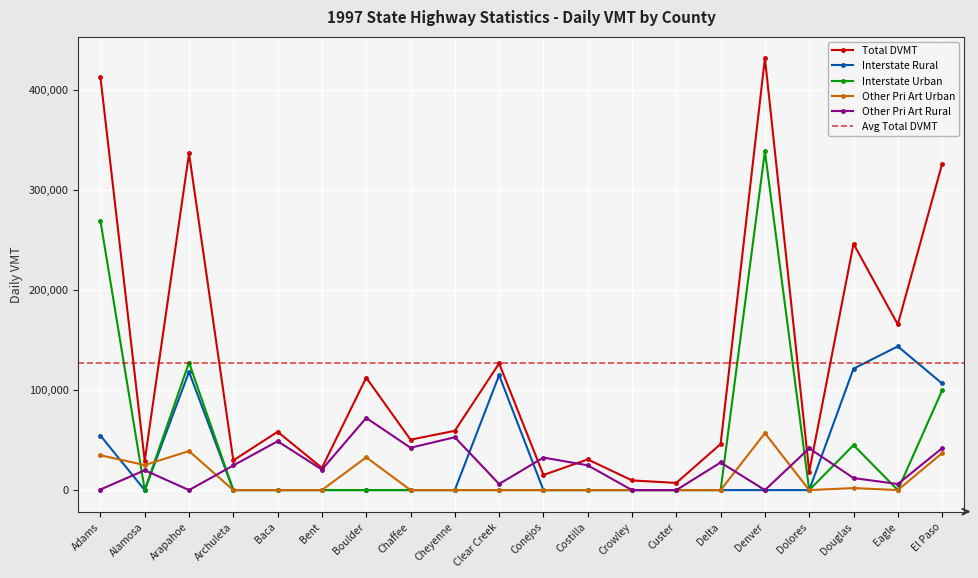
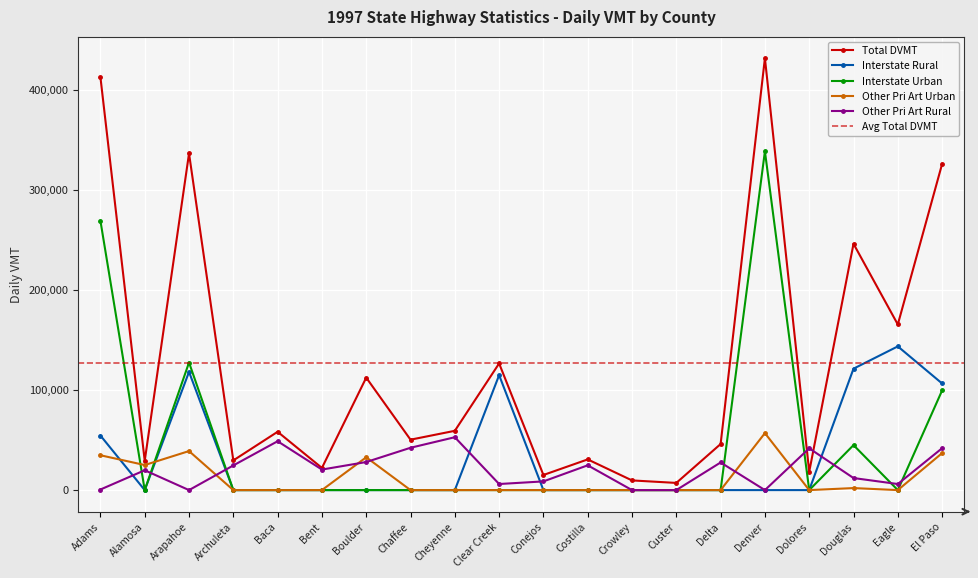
  {
    "Total DVMT": {
      "Adams": "413,000",
      "Alamosa": "29,000",
      "Arapahoe": "336,000",
      "Archuleta": "30,000",
      "Baca": "58,000",
      "Boulder": "112,000",
      "Chaffee": "50,000",
      "Cheyenne": "59,000",
      "Clear Creek": "127,000",
      "Conejos": "15,000",
      "Costilla": "31,000",
      "Crowley": "10,000",
      "Custer": "7,000",
      "Delta": "46,000",
      "Denver": "432,000",
      "Dolores": "18,000",
      "Douglas": "246,000",
      "Eagle": "166,000",
      "El Paso": "326,000"
    },
    "Interstate Rural": {
      "Adams": "55,000",
      "Arapahoe": "118,000",
      "Clear Creek": "115,000",
      "Douglas": "121,000",
      "Eagle": "144,000",
      "El Paso": "107,000"
    },
    "Interstate Urban": {
      "Adams": "269,000",
      "Arapahoe": "128,000",
      "Denver": "339,000",
      "Douglas": "45,000",
      "El Paso": "100,000"
    },
    "Other Pri Art Urban": {
      "Adams": "35,000",
      "Alamosa": "25,000",
      "Arapahoe": "39,000",
      "Boulder": "33,000",
      "Denver": "57,000",
      "Douglas": "2,000",
      "El Paso": "37,000"
    },
    "Other Pri Art Rural": {
      "Adams": "1,000",
      "Alamosa": "20,000",
      "Arapahoe": "0",
      "Archuleta": "25,000",
      "Baca": "49,000",
-     "Boulder": "72,000",
+     "Boulder": "28,000",
      "Chaffee": "42,000",
      "Cheyenne": "53,000",
      "Clear Creek": "6,000",
-     "Conejos": "32,000",
+     "Conejos": "9,000",
      "Costilla": "25,000",
      "Delta": "28,000",
      "Dolores": "42,000",
      "Douglas": "12,000",
      "Eagle": "6,000",
      "El Paso": "42,000"
    }
  }
